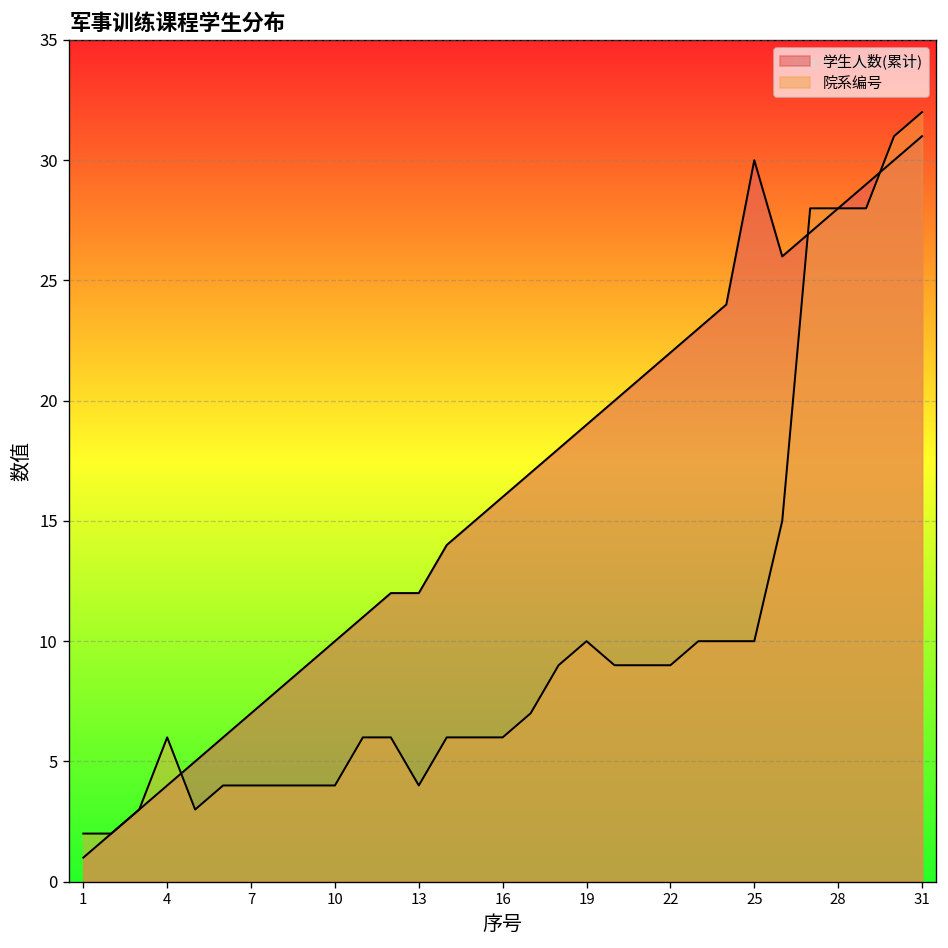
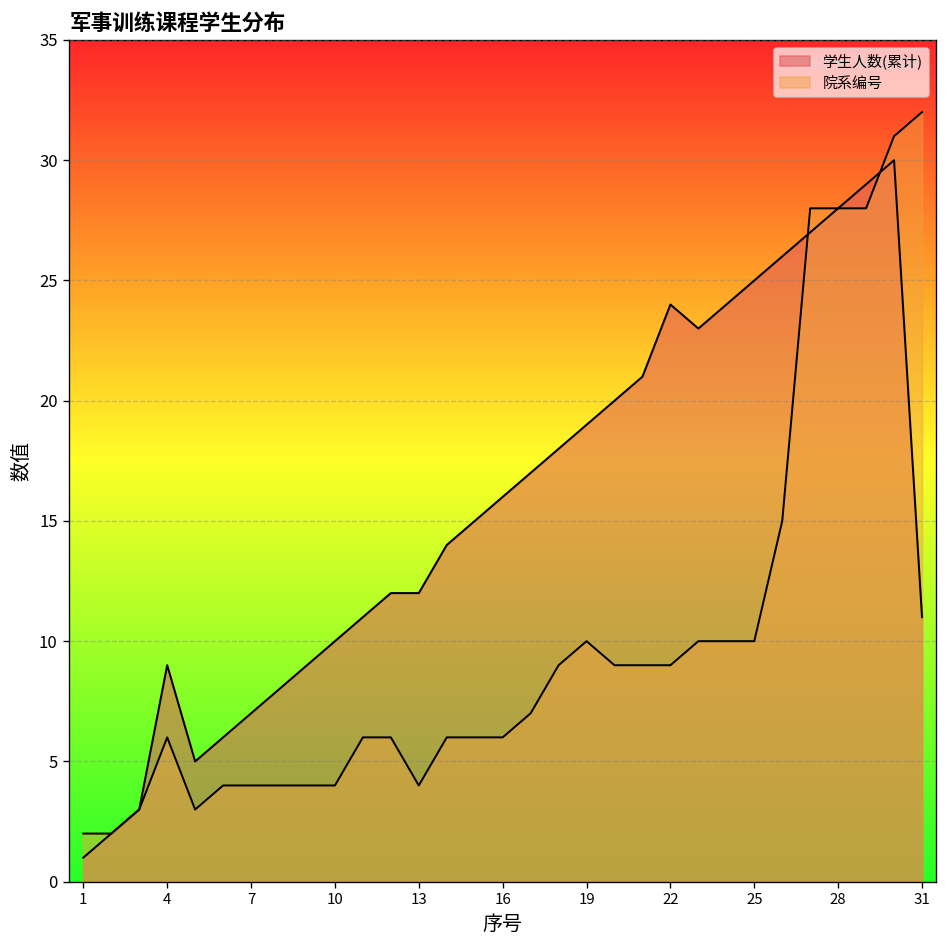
  {
    "学生人数(累计)": {
      "1": 1,
-     "4": 4,
+     "4": 9,
      "7": 7,
      "10": 10,
      "13": 12,
      "16": 16,
      "19": 19,
-     "22": 22,
-     "25": 30,
-     "31": 31
+     "22": 24,
+     "25": 25,
+     "31": 11
    },
    "院系编号": {
      "1": 2,
      "4": 6,
      "7": 4,
      "10": 4,
      "13": 4,
      "16": 6,
      "19": 10,
      "22": 9,
      "25": 10,
      "31": 32
    }
  }
